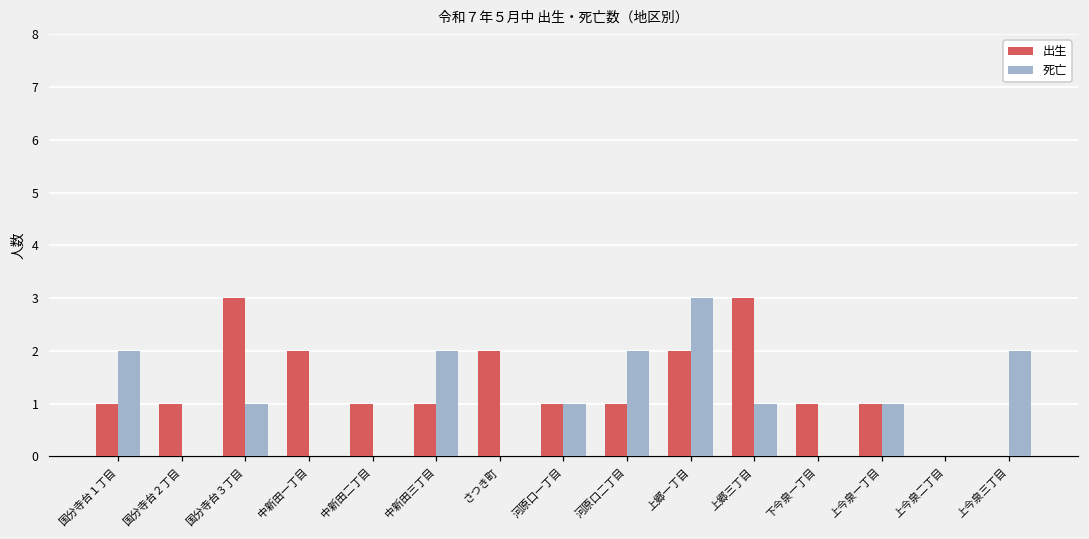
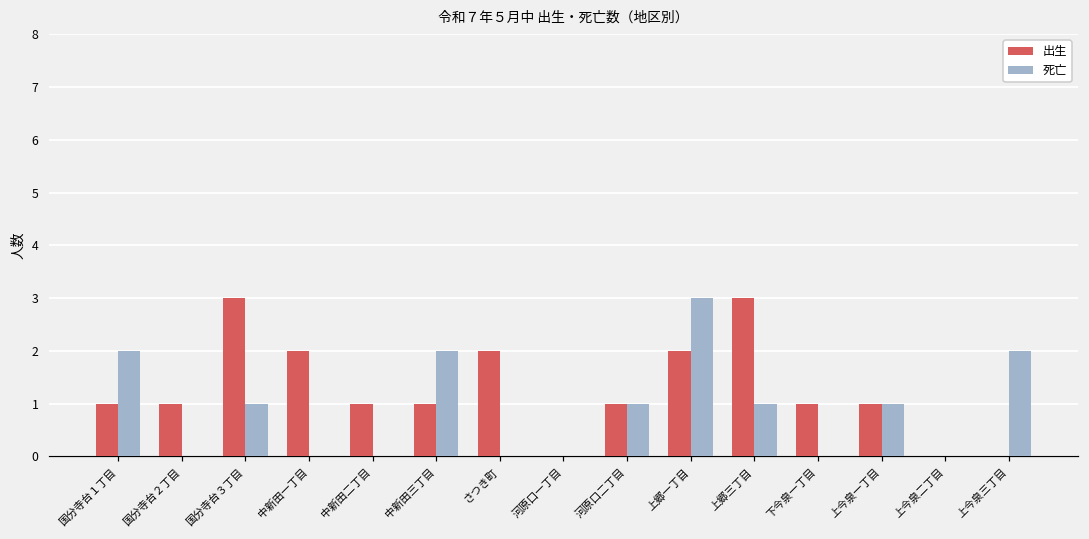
  {
    "出生": {
      "国分寺台１丁目": 1,
      "国分寺台２丁目": 1,
      "国分寺台３丁目": 3,
      "中新田一丁目": 2,
      "中新田二丁目": 1,
      "中新田三丁目": 1,
      "さつき町": 2,
-     "河原口一丁目": 1,
+     "河原口一丁目": 0,
      "河原口二丁目": 1,
      "上郷一丁目": 2,
      "上郷三丁目": 3,
      "下今泉一丁目": 1,
      "上今泉一丁目": 1,
      "上今泉二丁目": 0,
      "上今泉三丁目": 0
    },
    "死亡": {
      "国分寺台１丁目": 2,
      "国分寺台２丁目": 0,
      "国分寺台３丁目": 1,
      "中新田一丁目": 0,
      "中新田二丁目": 0,
      "中新田三丁目": 2,
      "さつき町": 0,
-     "河原口一丁目": 1,
-     "河原口二丁目": 2,
+     "河原口一丁目": 0,
+     "河原口二丁目": 1,
      "上郷一丁目": 3,
      "上郷三丁目": 1,
      "下今泉一丁目": 0,
      "上今泉一丁目": 1,
      "上今泉二丁目": 0,
      "上今泉三丁目": 2
    }
  }
